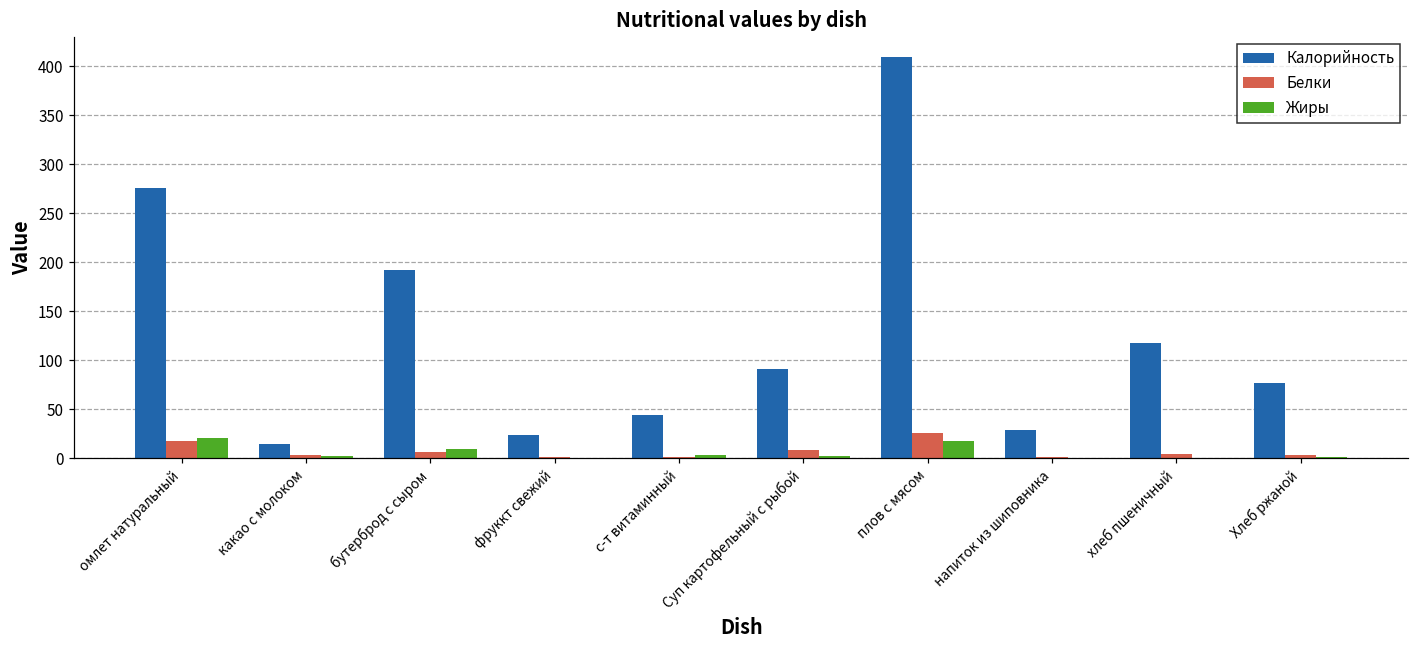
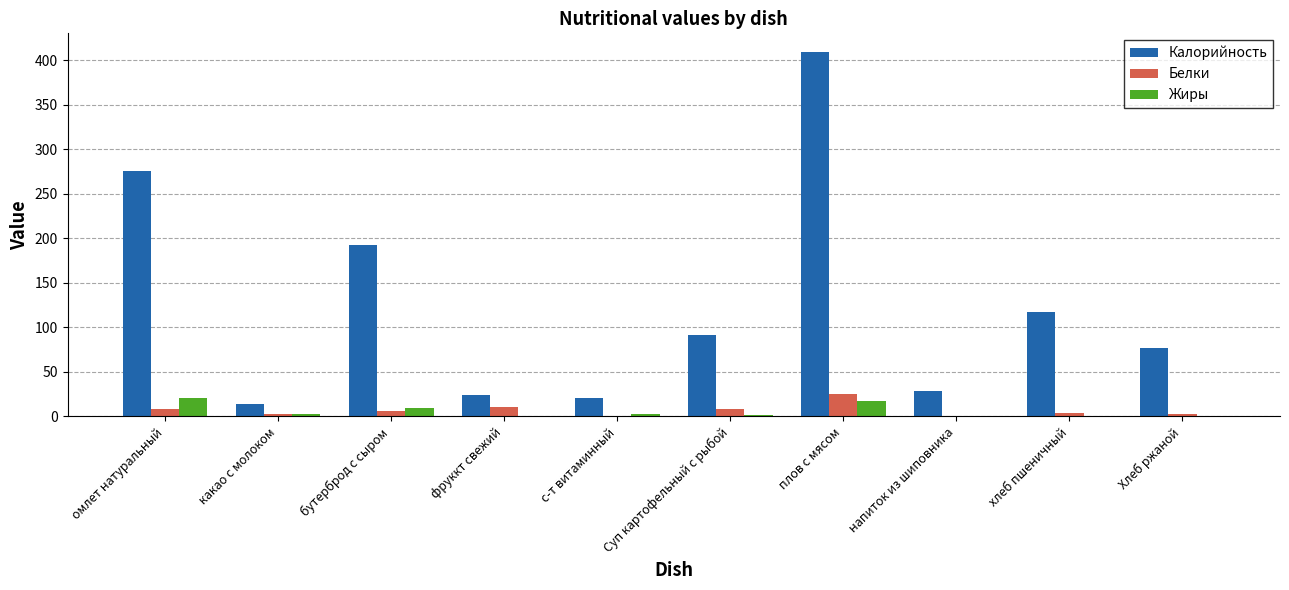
  {
    "Калорийность": {
      "омлет натуральный": 280,
      "какао с молоком": 10,
      "бутерброд с сыром": 190,
      "фруккт свежий": 20,
-     "с-т витаминный": 40,
+     "с-т витаминный": 20,
      "Суп картофельный с рыбой": 90,
      "плов с мясом": 410,
      "напиток из шиповника": 30,
      "хлеб пшеничный": 120,
      "Хлеб ржаной": 80
    },
    "Белки": {
-     "омлет натуральный": 20,
+     "омлет натуральный": 10,
      "какао с молоком": 0,
      "бутерброд с сыром": 10,
-     "фруккт свежий": 0,
+     "фруккт свежий": 10,
      "Суп картофельный с рыбой": 10,
      "плов с мясом": 30,
      "хлеб пшеничный": 0,
      "Хлеб ржаной": 0
    },
    "Жиры": {
      "омлет натуральный": 20,
      "бутерброд с сыром": 10,
      "с-т витаминный": 0,
      "плов с мясом": 20
    }
  }
